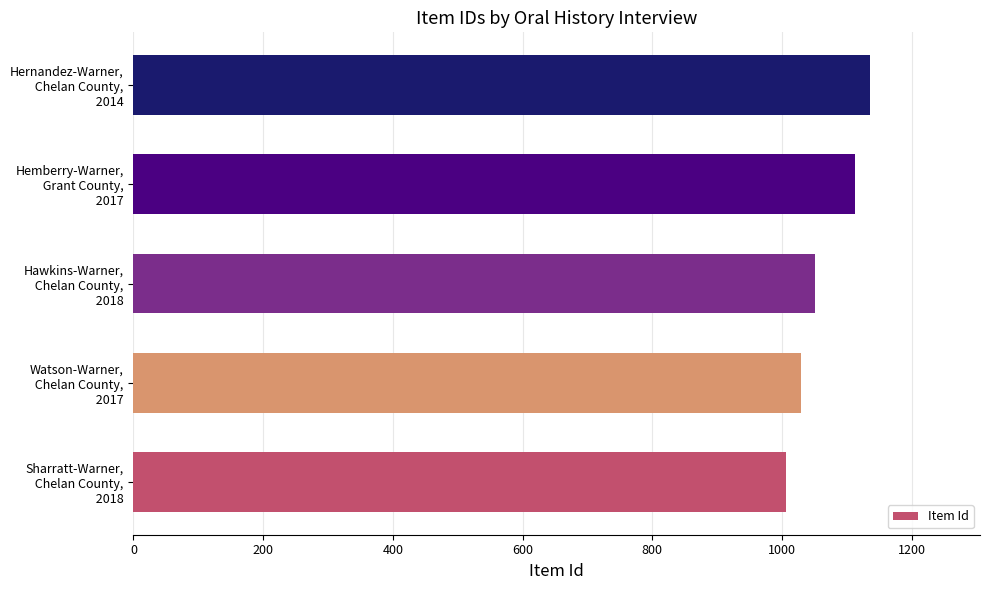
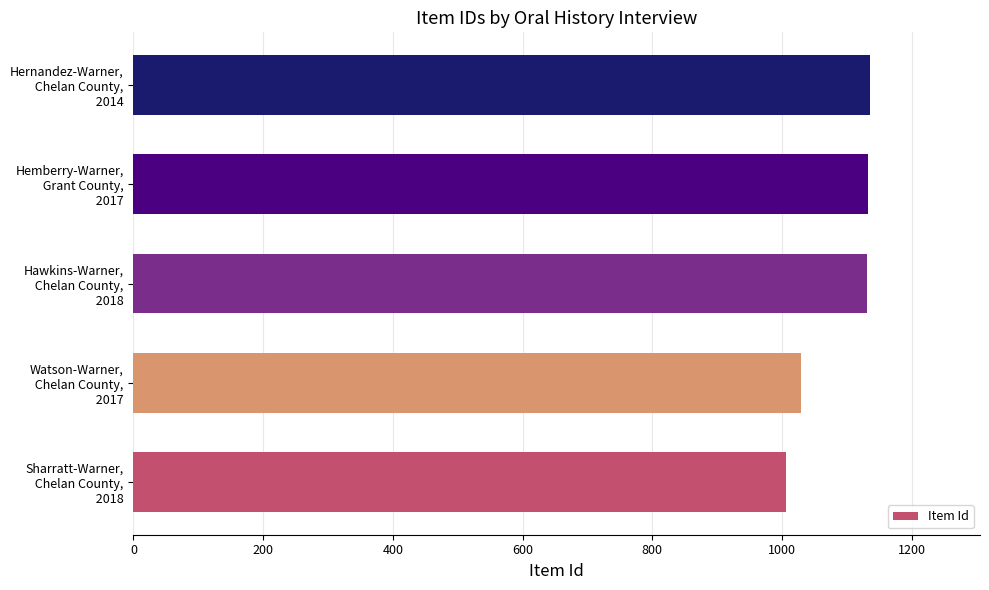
  {
    "Hernandez-Warner, Chelan County, 2014": 1140,
-   "Hemberry-Warner, Grant County, 2017": 1110,
-   "Hawkins-Warner, Chelan County, 2018": 1050,
+   "Hemberry-Warner, Grant County, 2017": 1130,
+   "Hawkins-Warner, Chelan County, 2018": 1130,
    "Watson-Warner, Chelan County, 2017": 1030,
    "Sharratt-Warner, Chelan County, 2018": 1010
  }
